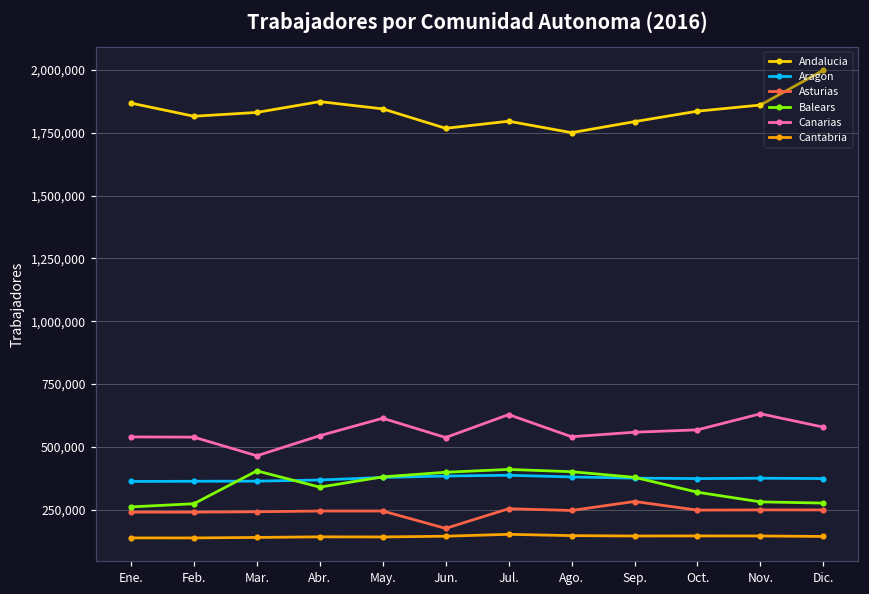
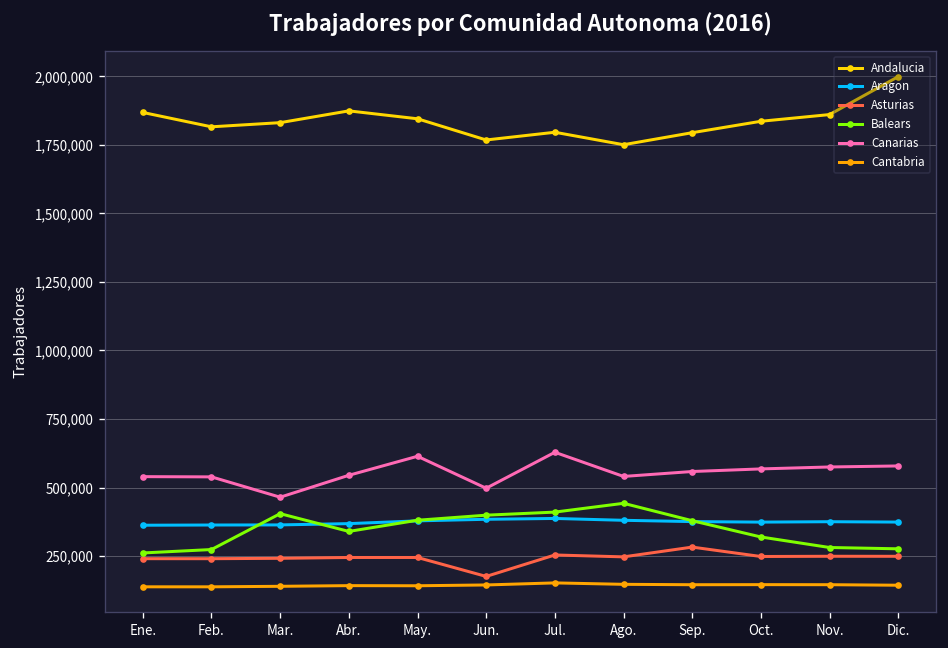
  {
    "Aragon": {
      "Ene.": "360,000",
      "Feb.": "360,000",
      "Mar.": "360,000",
      "Abr.": "370,000",
      "Jun.": "380,000",
      "Jul.": "390,000",
      "Ago.": "380,000",
      "Oct.": "370,000",
      "Nov.": "380,000",
      "Dic.": "370,000"
    },
    "Asturias": {
      "Ene.": "240,000",
      "Feb.": "240,000",
      "Mar.": "240,000",
      "Abr.": "240,000",
      "May.": "240,000",
      "Jun.": "180,000",
      "Jul.": "250,000",
      "Ago.": "250,000",
      "Sep.": "280,000",
      "Oct.": "250,000",
      "Nov.": "250,000",
      "Dic.": "250,000"
    },
    "Balears": {
      "Ene.": "260,000",
      "Feb.": "270,000",
      "Mar.": "400,000",
      "Abr.": "340,000",
      "Jun.": "400,000",
      "Jul.": "410,000",
-     "Ago.": "400,000",
+     "Ago.": "440,000",
      "Oct.": "320,000",
      "Nov.": "280,000",
      "Dic.": "280,000"
    },
    "Canarias": {
      "Ene.": "540,000",
      "Feb.": "540,000",
      "Mar.": "460,000",
      "Abr.": "540,000",
      "May.": "610,000",
-     "Jun.": "540,000",
+     "Jun.": "500,000",
      "Jul.": "630,000",
      "Ago.": "540,000",
      "Sep.": "560,000",
      "Oct.": "570,000",
-     "Nov.": "630,000",
+     "Nov.": "580,000",
      "Dic.": "580,000"
    }
  }
